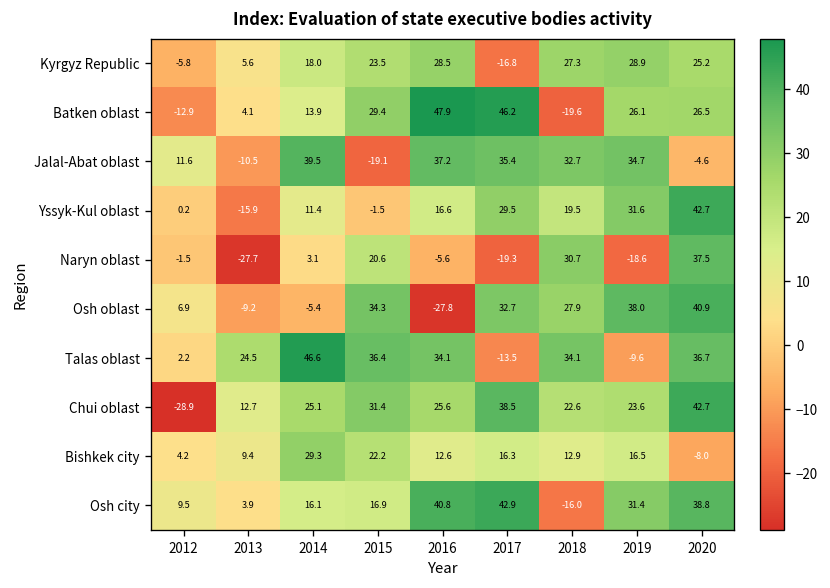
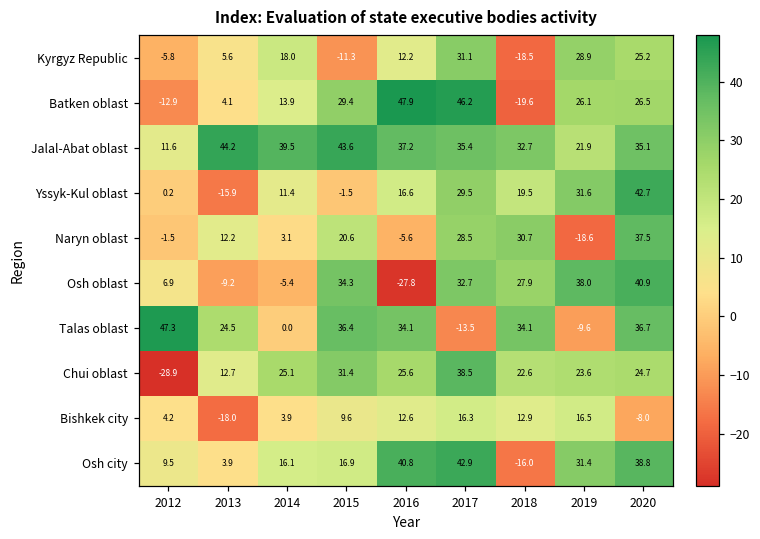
  {
    "Kyrgyz Republic": {
      "2012": -5.8,
      "2013": 5.6,
      "2014": 18.0,
-     "2015": 23.5,
-     "2016": 28.5,
-     "2017": -16.8,
-     "2018": 27.3,
+     "2015": -11.3,
+     "2016": 12.2,
+     "2017": 31.1,
+     "2018": -18.5,
      "2019": 28.9,
      "2020": 25.2
    },
    "Batken oblast": {
      "2012": -12.9,
      "2013": 4.1,
      "2014": 13.9,
      "2015": 29.4,
      "2016": 47.9,
      "2017": 46.2,
      "2018": -19.6,
      "2019": 26.1,
      "2020": 26.5
    },
    "Jalal-Abat oblast": {
      "2012": 11.6,
-     "2013": -10.5,
+     "2013": 44.2,
      "2014": 39.5,
-     "2015": -19.1,
+     "2015": 43.6,
      "2016": 37.2,
      "2017": 35.4,
      "2018": 32.7,
-     "2019": 34.7,
-     "2020": -4.6
+     "2019": 21.9,
+     "2020": 35.1
    },
    "Yssyk-Kul oblast": {
      "2012": 0.2,
      "2013": -15.9,
      "2014": 11.4,
      "2015": -1.5,
      "2016": 16.6,
      "2017": 29.5,
      "2018": 19.5,
      "2019": 31.6,
      "2020": 42.7
    },
    "Naryn oblast": {
      "2012": -1.5,
-     "2013": -27.7,
+     "2013": 12.2,
      "2014": 3.1,
      "2015": 20.6,
      "2016": -5.6,
-     "2017": -19.3,
+     "2017": 28.5,
      "2018": 30.7,
      "2019": -18.6,
      "2020": 37.5
    },
    "Osh oblast": {
      "2012": 6.9,
      "2013": -9.2,
      "2014": -5.4,
      "2015": 34.3,
      "2016": -27.8,
      "2017": 32.7,
      "2018": 27.9,
      "2019": 38.0,
      "2020": 40.9
    },
    "Talas oblast": {
-     "2012": 2.2,
+     "2012": 47.3,
      "2013": 24.5,
-     "2014": 46.6,
+     "2014": 0.0,
      "2015": 36.4,
      "2016": 34.1,
      "2017": -13.5,
      "2018": 34.1,
      "2019": -9.6,
      "2020": 36.7
    },
    "Chui oblast": {
      "2012": -28.9,
      "2013": 12.7,
      "2014": 25.1,
      "2015": 31.4,
      "2016": 25.6,
      "2017": 38.5,
      "2018": 22.6,
      "2019": 23.6,
-     "2020": 42.7
+     "2020": 24.7
    },
    "Bishkek city": {
      "2012": 4.2,
-     "2013": 9.4,
-     "2014": 29.3,
-     "2015": 22.2,
+     "2013": -18.0,
+     "2014": 3.9,
+     "2015": 9.6,
      "2016": 12.6,
      "2017": 16.3,
      "2018": 12.9,
      "2019": 16.5,
      "2020": -8.0
    },
    "Osh city": {
      "2012": 9.5,
      "2013": 3.9,
      "2014": 16.1,
      "2015": 16.9,
      "2016": 40.8,
      "2017": 42.9,
      "2018": -16.0,
      "2019": 31.4,
      "2020": 38.8
    }
  }
